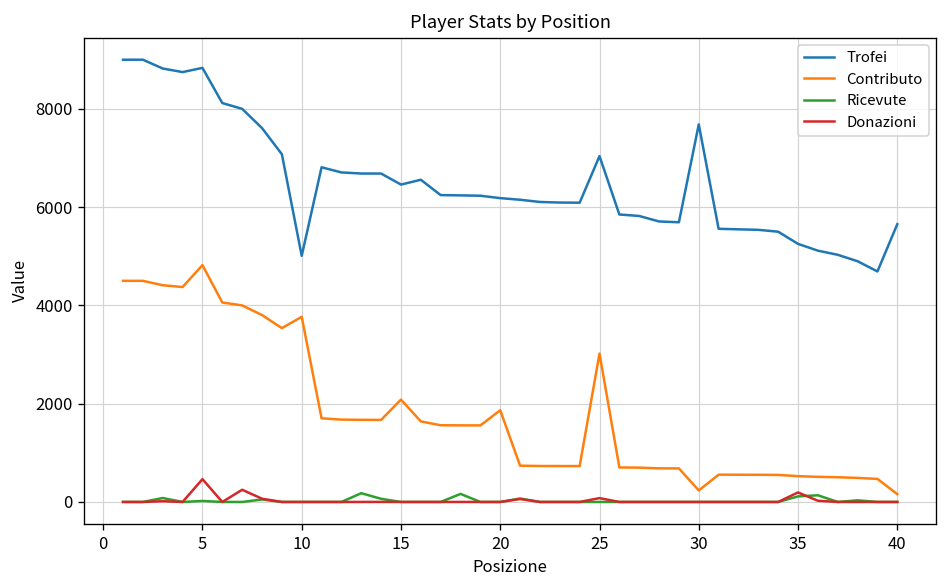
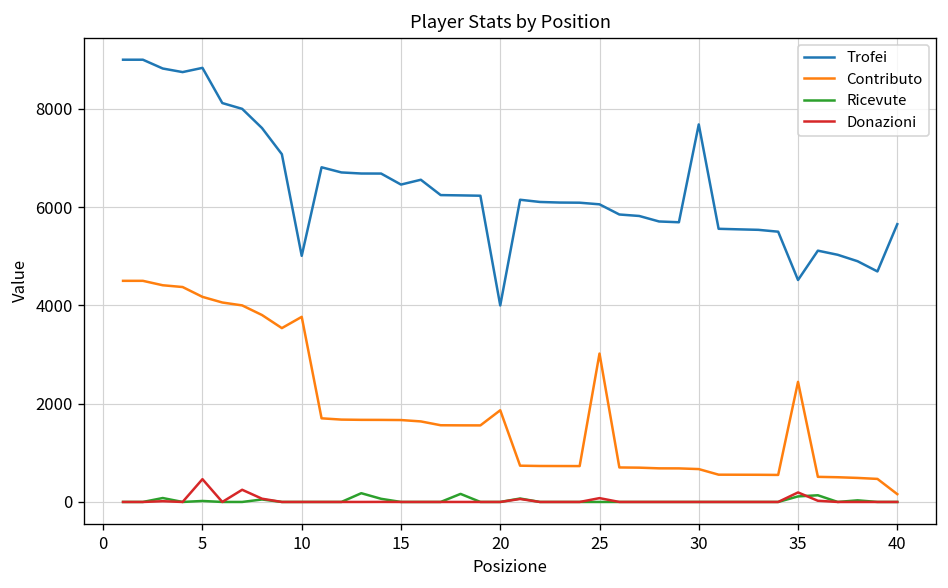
  {
    "Trofei": {
      "5": 8800,
      "10": 5000,
      "15": 6500,
-     "20": 6200,
-     "25": 7000,
+     "20": 4000,
+     "25": 6100,
      "30": 7700,
-     "35": 5300,
+     "35": 4500,
      "40": 5700
    },
    "Contributo": {
-     "5": 4800,
+     "5": 4200,
      "10": 3800,
-     "15": 2100,
+     "15": 1700,
      "20": 1900,
      "25": 3000,
-     "30": 200,
-     "35": 500,
+     "30": 700,
+     "35": 2400,
      "40": 200
    },
    "Ricevute": {
      "5": 0,
      "25": 0,
      "35": 100
    },
    "Donazioni": {
      "5": 500,
      "25": 100,
      "35": 200
    }
  }
